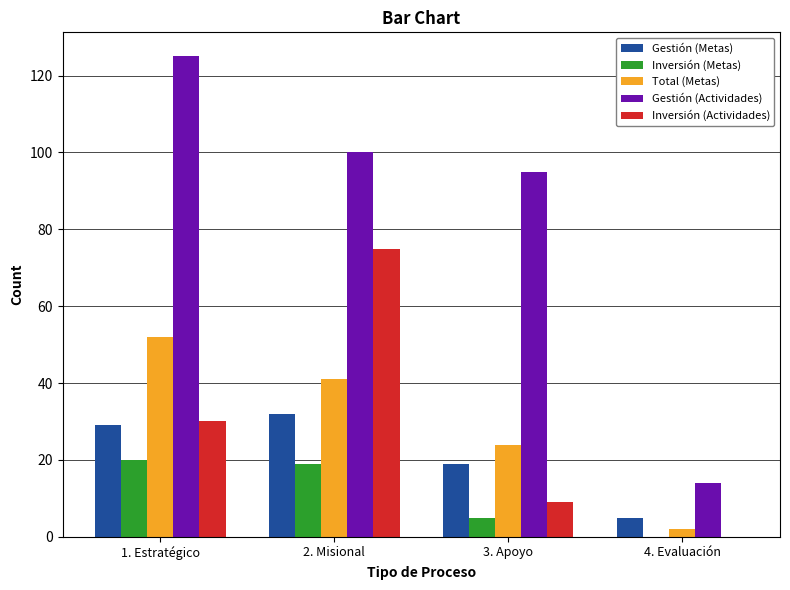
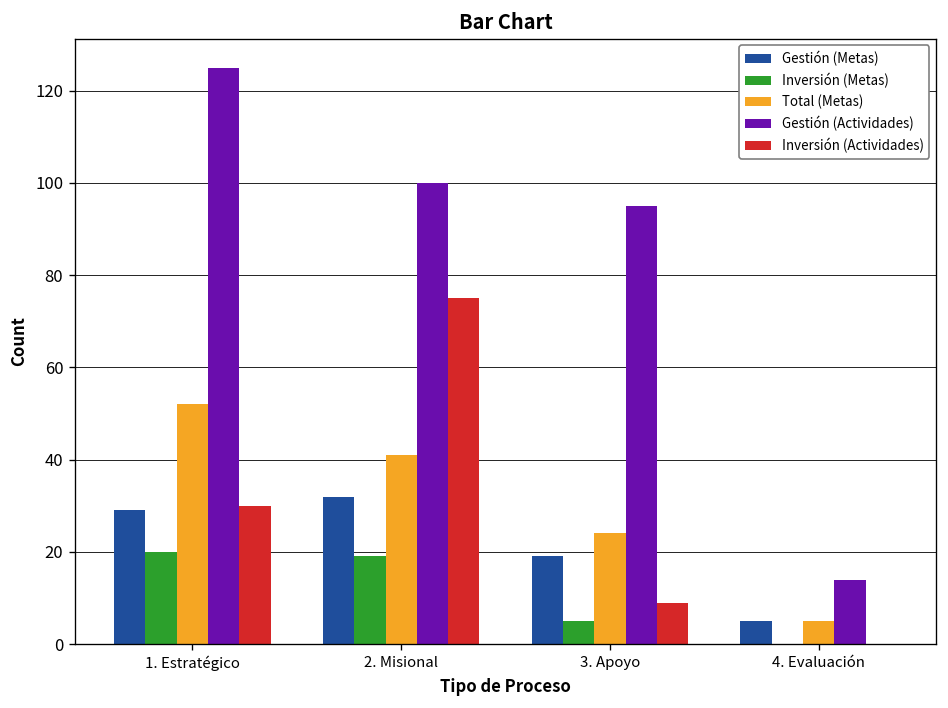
  {
    "Gestión (Metas)": {
      "1. Estratégico": 29,
      "2. Misional": 32,
      "3. Apoyo": 19,
      "4. Evaluación": 5
    },
    "Inversión (Metas)": {
      "1. Estratégico": 20,
      "2. Misional": 19,
      "3. Apoyo": 5,
      "4. Evaluación": 0
    },
    "Total (Metas)": {
      "1. Estratégico": 52,
      "2. Misional": 41,
      "3. Apoyo": 24,
-     "4. Evaluación": 2
+     "4. Evaluación": 5
    },
    "Gestión (Actividades)": {
      "1. Estratégico": 125,
      "2. Misional": 100,
      "3. Apoyo": 95,
      "4. Evaluación": 14
    },
    "Inversión (Actividades)": {
      "1. Estratégico": 30,
      "2. Misional": 75,
      "3. Apoyo": 9,
      "4. Evaluación": 0
    }
  }
